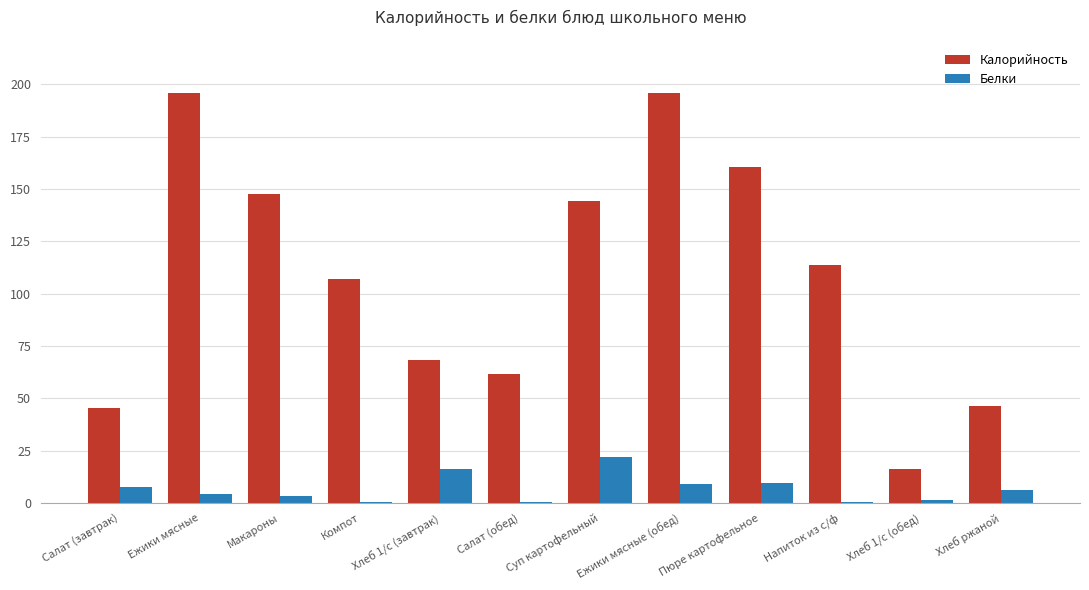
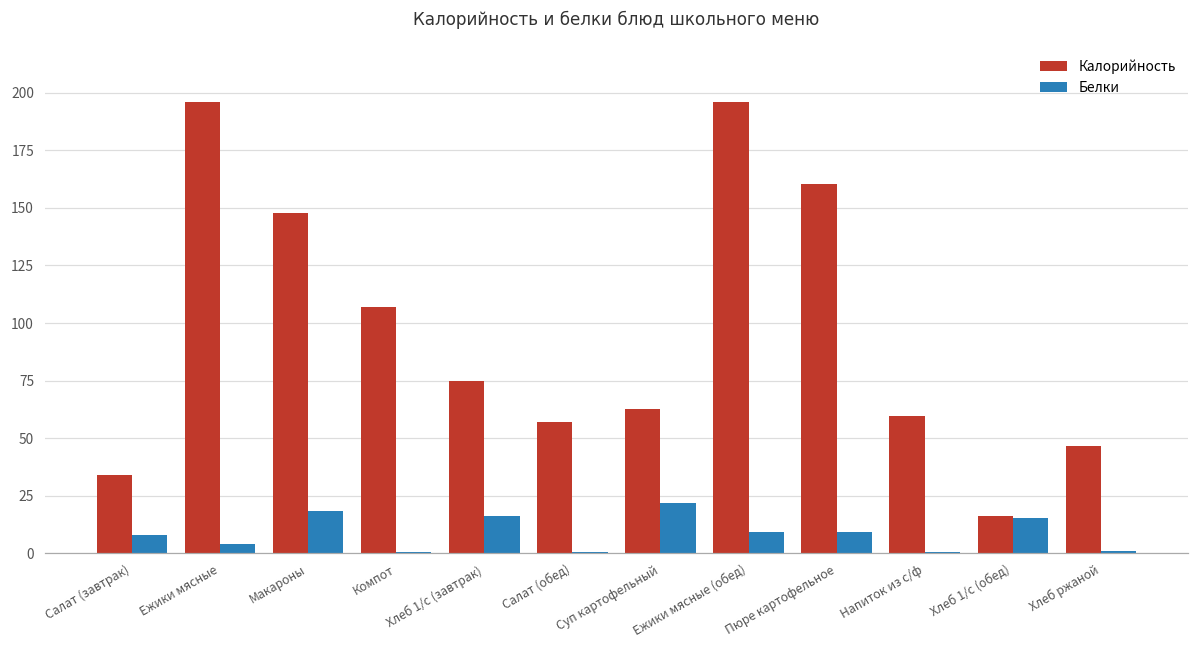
  {
    "Калорийность": {
-     "Салат (завтрак)": 46,
+     "Салат (завтрак)": 34,
      "Ежики мясные": 196,
      "Макароны": 148,
      "Компот": 107,
-     "Хлеб 1/с (завтрак)": 68,
-     "Салат (обед)": 61,
-     "Суп картофельный": 144,
+     "Хлеб 1/с (завтрак)": 75,
+     "Салат (обед)": 57,
+     "Суп картофельный": 63,
      "Ежики мясные (обед)": 196,
      "Пюре картофельное": 160,
-     "Напиток из с/ф": 114,
+     "Напиток из с/ф": 60,
      "Хлеб 1/с (обед)": 16,
      "Хлеб ржаной": 46
    },
    "Белки": {
      "Салат (завтрак)": 8,
      "Ежики мясные": 4,
-     "Макароны": 3,
+     "Макароны": 18,
      "Хлеб 1/с (завтрак)": 16,
      "Суп картофельный": 22,
      "Ежики мясные (обед)": 9,
      "Пюре картофельное": 9,
-     "Хлеб 1/с (обед)": 1,
-     "Хлеб ржаной": 6
+     "Хлеб 1/с (обед)": 15,
+     "Хлеб ржаной": 1
    }
  }
